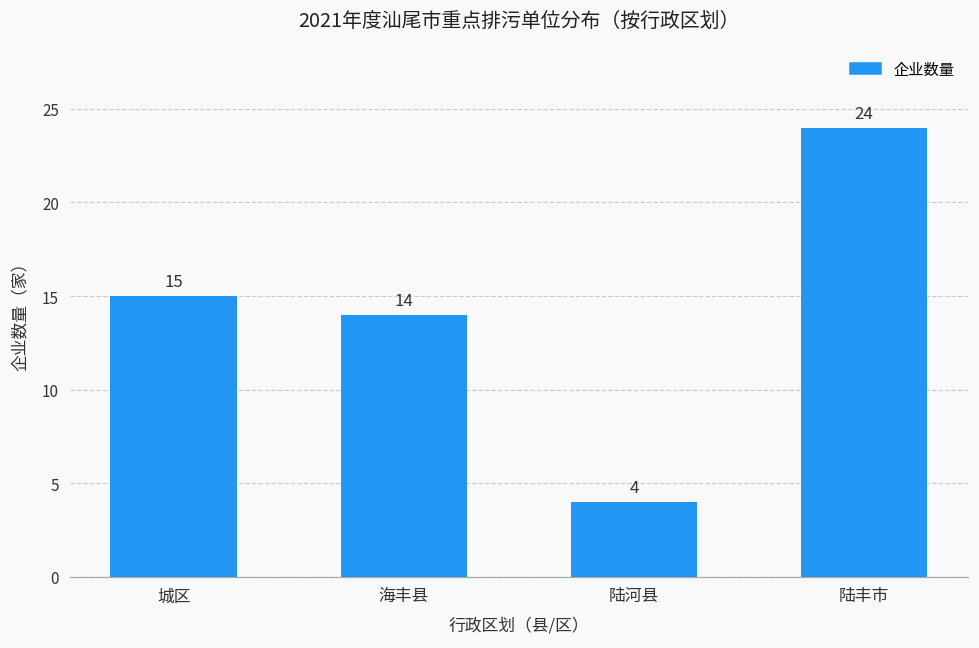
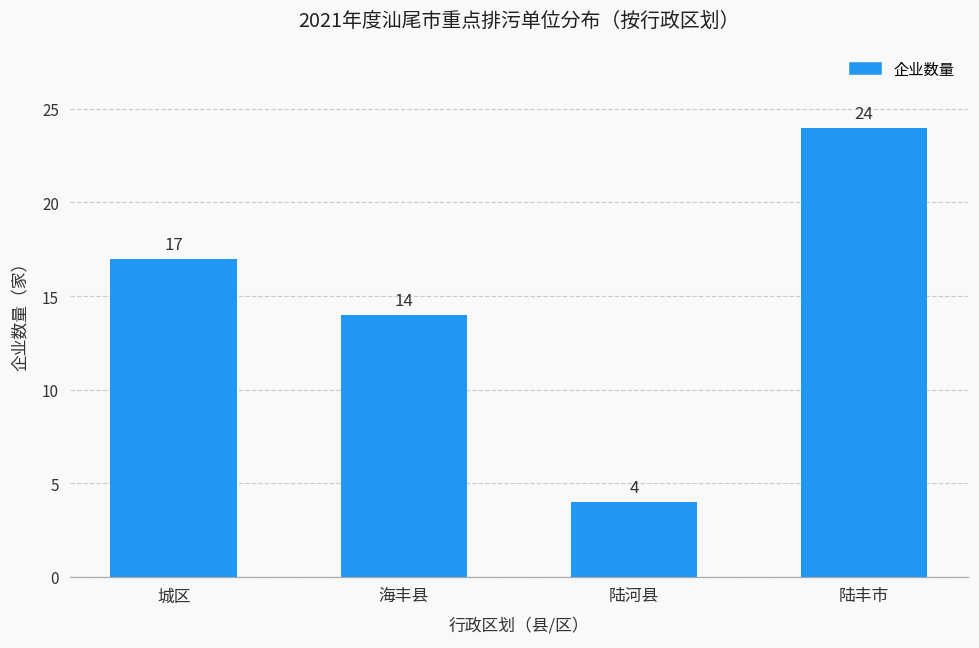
  {
-   "城区": 15,
+   "城区": 17,
    "海丰县": 14,
    "陆河县": 4,
    "陆丰市": 24
  }
